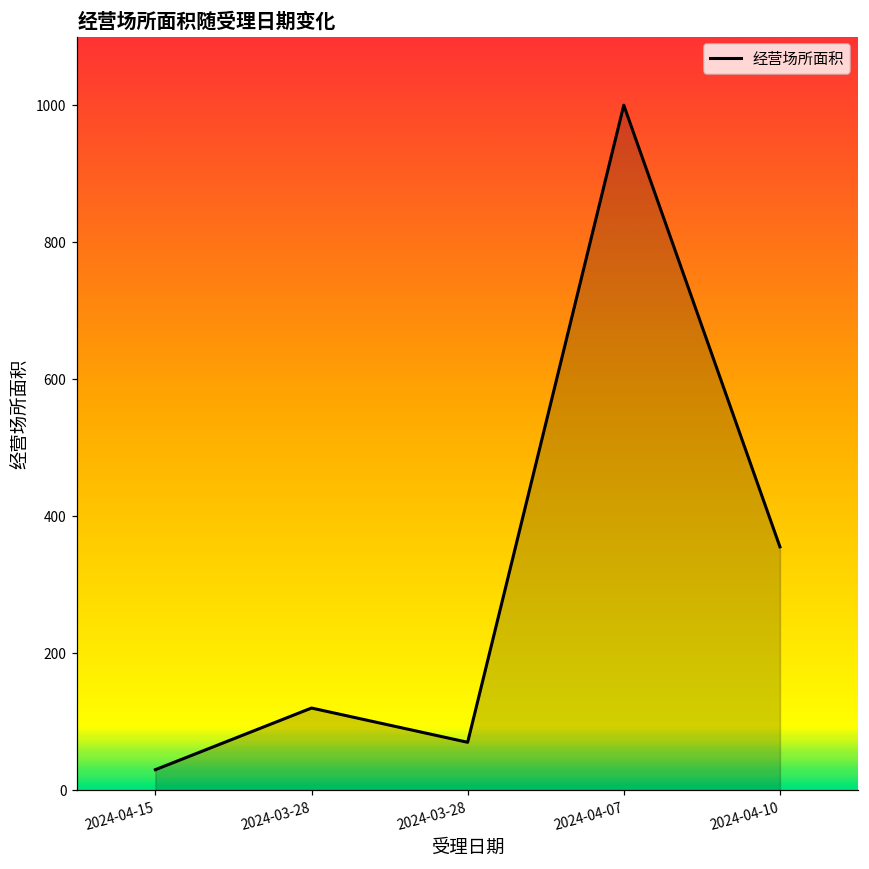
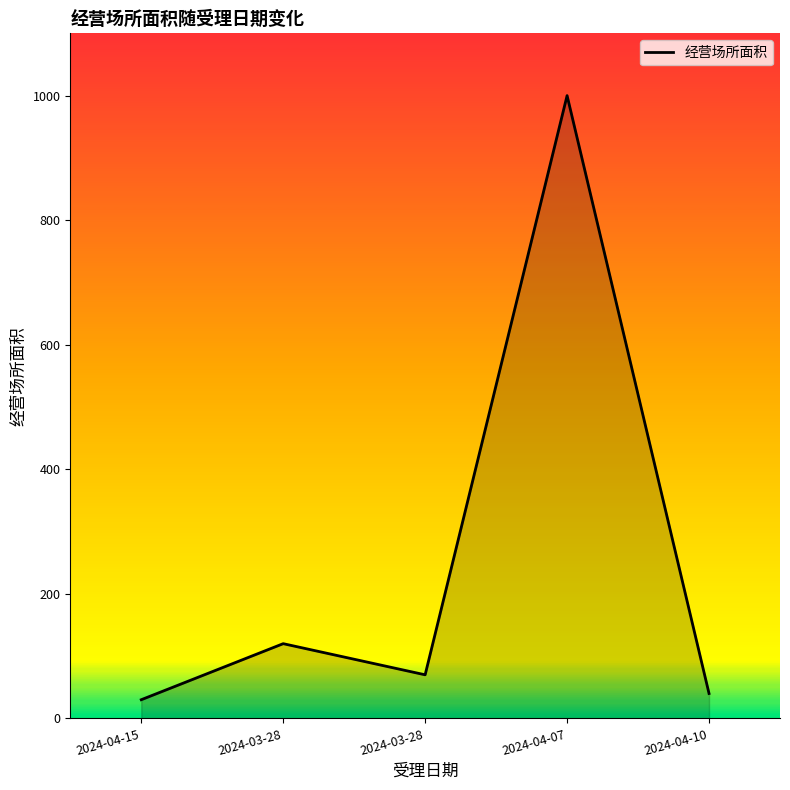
  {
    "2024-04-15": 30,
    "2024-04-07": 1000,
-   "2024-04-10": 360
+   "2024-04-10": 40
  }
